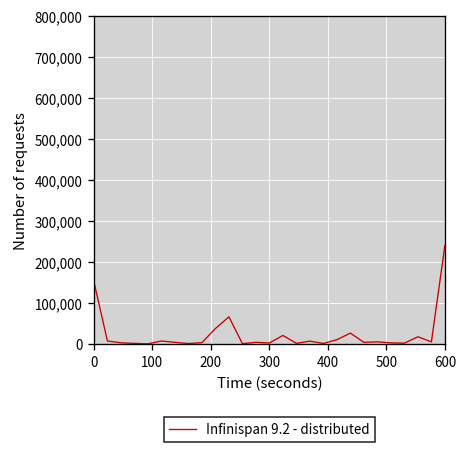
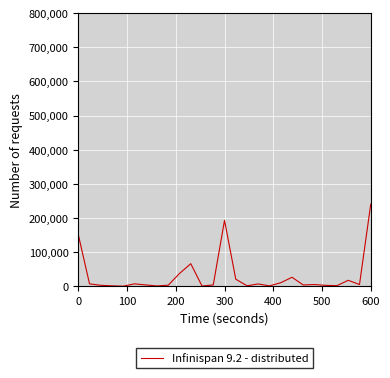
  {
    "0": "150,000",
-   "300": "0",
+   "300": "190,000",
    "600": "240,000"
  }
